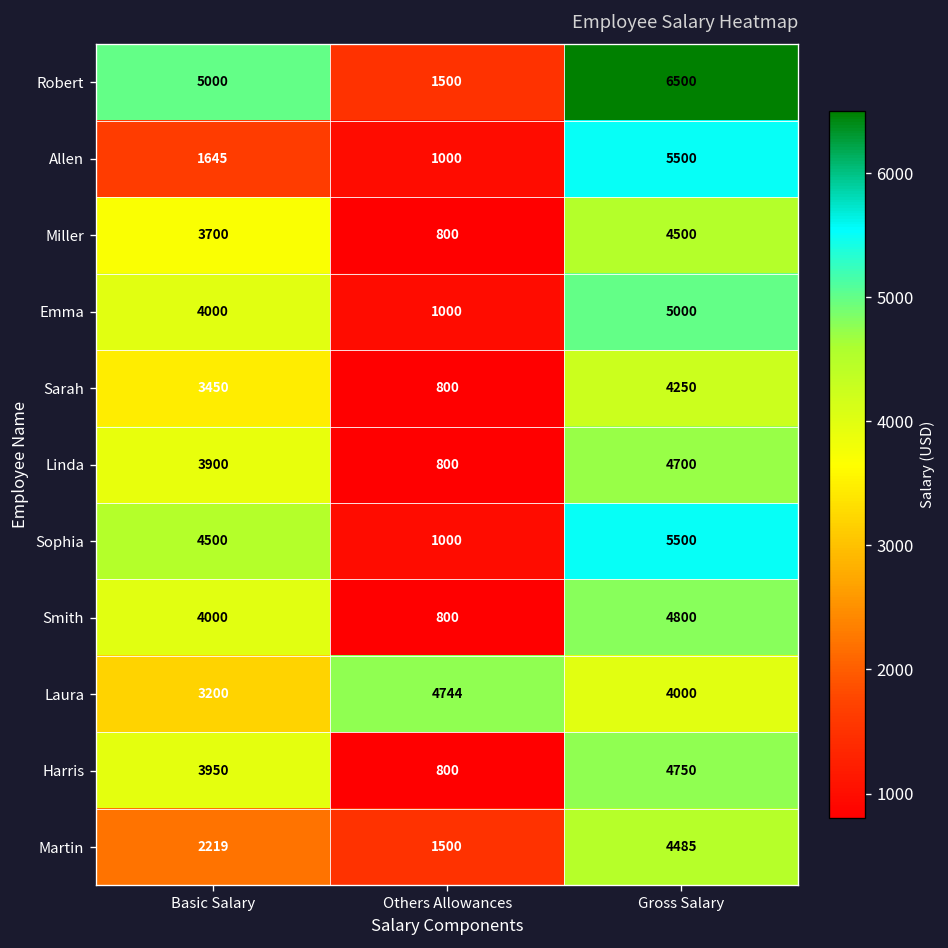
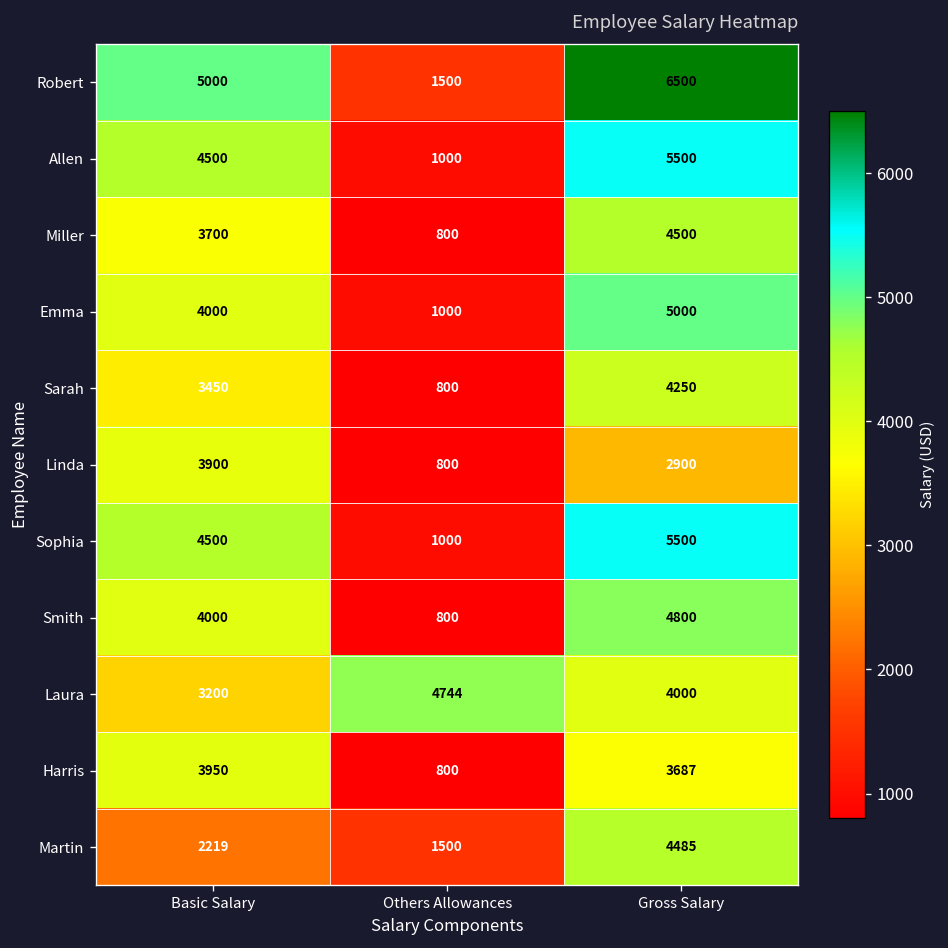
  {
    "Robert": {
      "Basic Salary": 5000,
      "Others Allowances": 1500,
      "Gross Salary": 6500
    },
    "Allen": {
-     "Basic Salary": 1645,
+     "Basic Salary": 4500,
      "Others Allowances": 1000,
      "Gross Salary": 5500
    },
    "Miller": {
      "Basic Salary": 3700,
      "Others Allowances": 800,
      "Gross Salary": 4500
    },
    "Emma": {
      "Basic Salary": 4000,
      "Others Allowances": 1000,
      "Gross Salary": 5000
    },
    "Sarah": {
      "Basic Salary": 3450,
      "Others Allowances": 800,
      "Gross Salary": 4250
    },
    "Linda": {
      "Basic Salary": 3900,
      "Others Allowances": 800,
-     "Gross Salary": 4700
+     "Gross Salary": 2900
    },
    "Sophia": {
      "Basic Salary": 4500,
      "Others Allowances": 1000,
      "Gross Salary": 5500
    },
    "Smith": {
      "Basic Salary": 4000,
      "Others Allowances": 800,
      "Gross Salary": 4800
    },
    "Laura": {
      "Basic Salary": 3200,
      "Others Allowances": 4744,
      "Gross Salary": 4000
    },
    "Harris": {
      "Basic Salary": 3950,
      "Others Allowances": 800,
-     "Gross Salary": 4750
+     "Gross Salary": 3687
    },
    "Martin": {
      "Basic Salary": 2219,
      "Others Allowances": 1500,
      "Gross Salary": 4485
    }
  }
